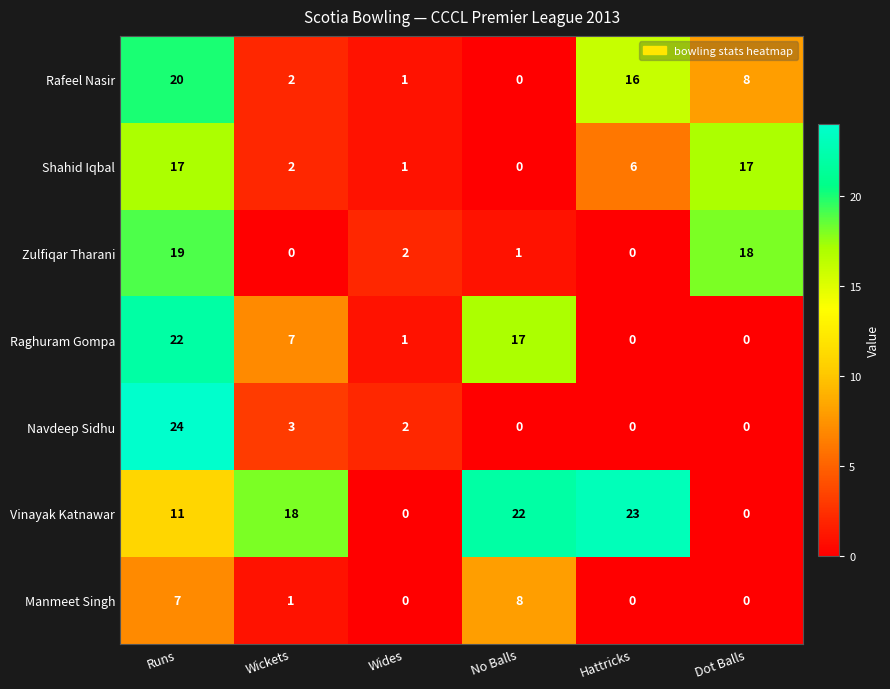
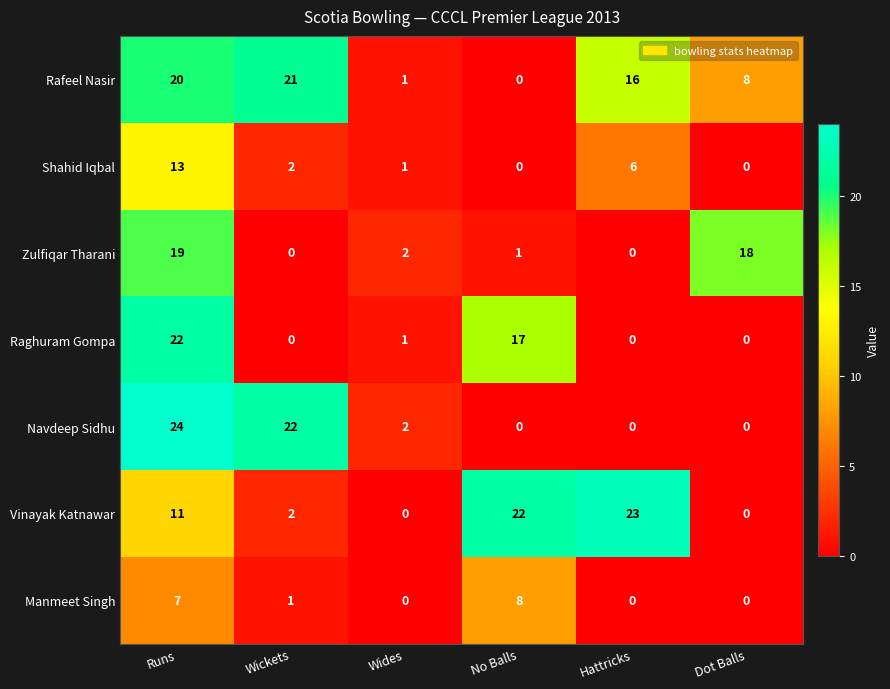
  {
    "Rafeel Nasir": {
      "Runs": 20,
-     "Wickets": 2,
+     "Wickets": 21,
      "Wides": 1,
      "No Balls": 0,
      "Hattricks": 16,
      "Dot Balls": 8
    },
    "Shahid Iqbal": {
-     "Runs": 17,
+     "Runs": 13,
      "Wickets": 2,
      "Wides": 1,
      "No Balls": 0,
      "Hattricks": 6,
-     "Dot Balls": 17
+     "Dot Balls": 0
    },
    "Zulfiqar Tharani": {
      "Runs": 19,
      "Wickets": 0,
      "Wides": 2,
      "No Balls": 1,
      "Hattricks": 0,
      "Dot Balls": 18
    },
    "Raghuram Gompa": {
      "Runs": 22,
-     "Wickets": 7,
+     "Wickets": 0,
      "Wides": 1,
      "No Balls": 17,
      "Hattricks": 0,
      "Dot Balls": 0
    },
    "Navdeep Sidhu": {
      "Runs": 24,
-     "Wickets": 3,
+     "Wickets": 22,
      "Wides": 2,
      "No Balls": 0,
      "Hattricks": 0,
      "Dot Balls": 0
    },
    "Vinayak Katnawar": {
      "Runs": 11,
-     "Wickets": 18,
+     "Wickets": 2,
      "Wides": 0,
      "No Balls": 22,
      "Hattricks": 23,
      "Dot Balls": 0
    },
    "Manmeet Singh": {
      "Runs": 7,
      "Wickets": 1,
      "Wides": 0,
      "No Balls": 8,
      "Hattricks": 0,
      "Dot Balls": 0
    }
  }
